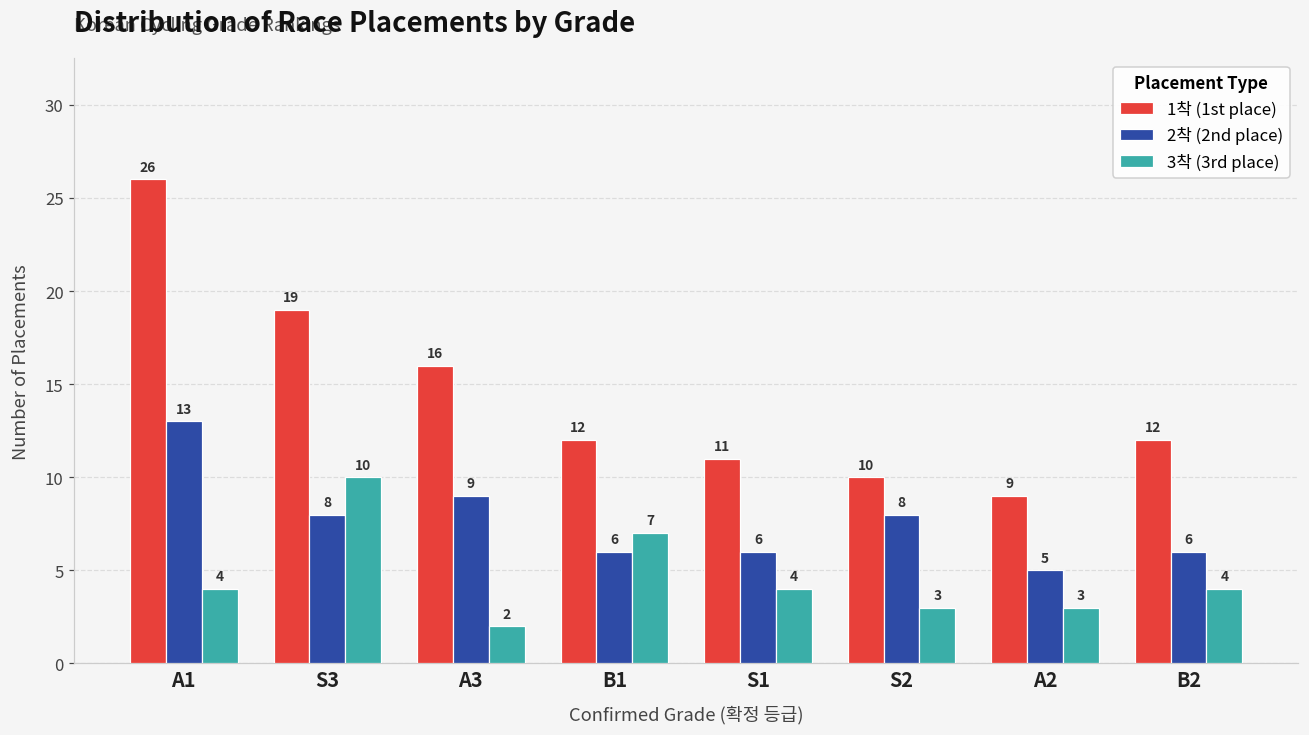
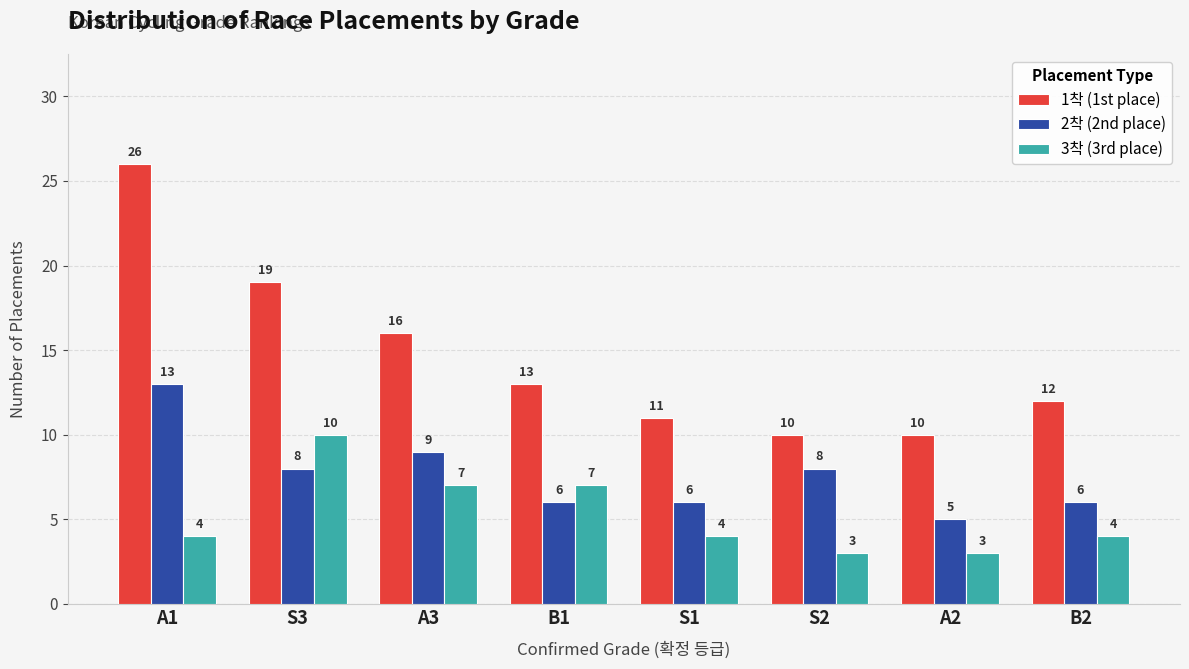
  {
    "1착 (1st place)": {
      "A1": 26,
      "S3": 19,
      "A3": 16,
-     "B1": 12,
+     "B1": 13,
      "S1": 11,
      "S2": 10,
-     "A2": 9,
+     "A2": 10,
      "B2": 12
    },
    "2착 (2nd place)": {
      "A1": 13,
      "S3": 8,
      "A3": 9,
      "B1": 6,
      "S1": 6,
      "S2": 8,
      "A2": 5,
      "B2": 6
    },
    "3착 (3rd place)": {
      "A1": 4,
      "S3": 10,
-     "A3": 2,
+     "A3": 7,
      "B1": 7,
      "S1": 4,
      "S2": 3,
      "A2": 3,
      "B2": 4
    }
  }
